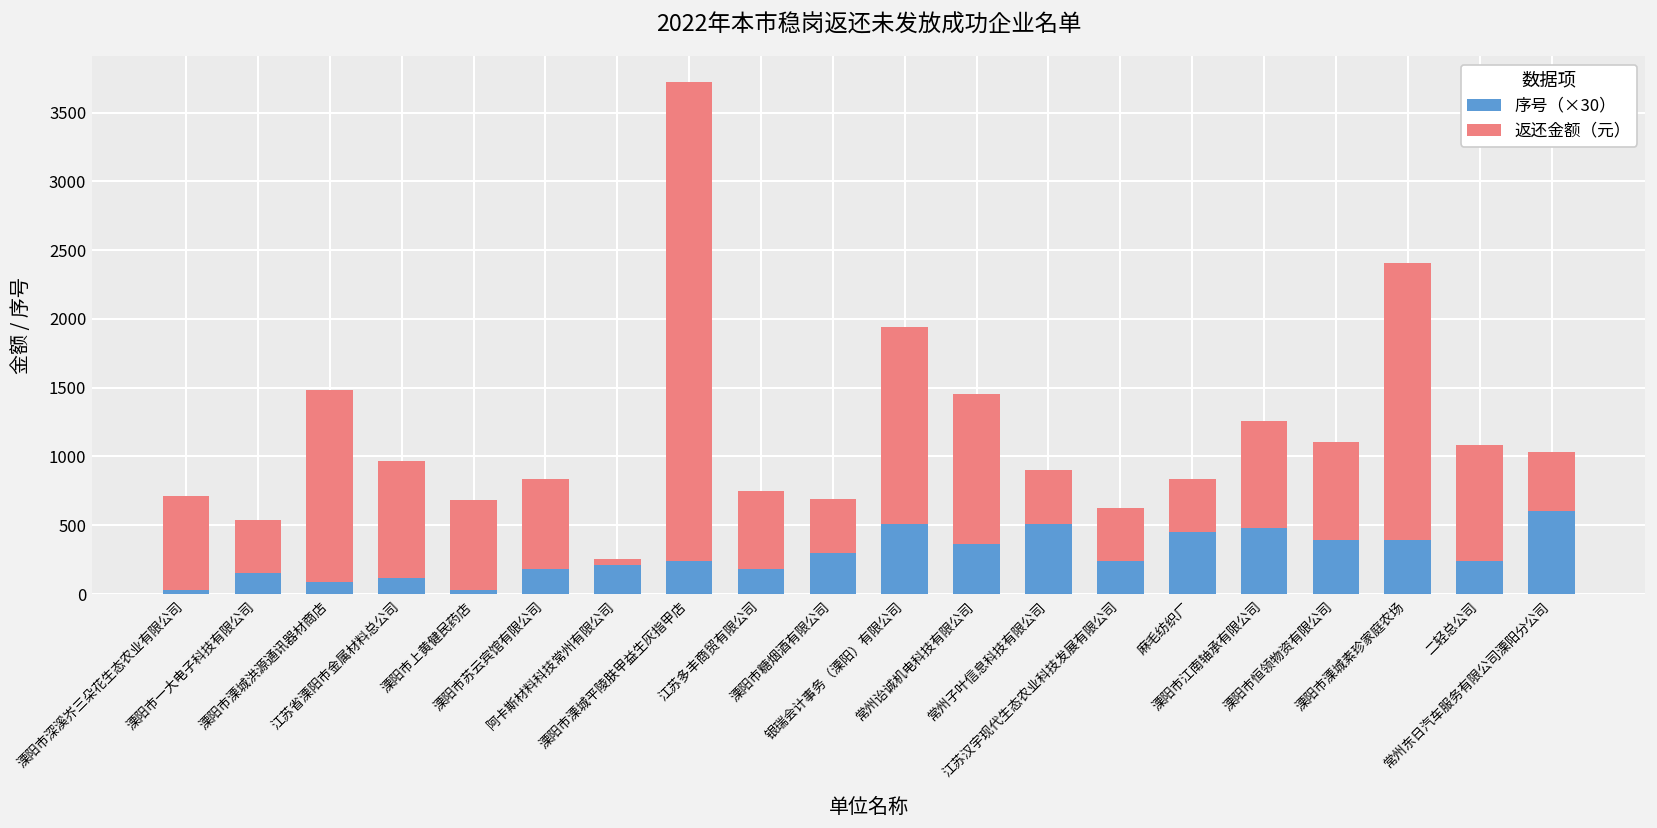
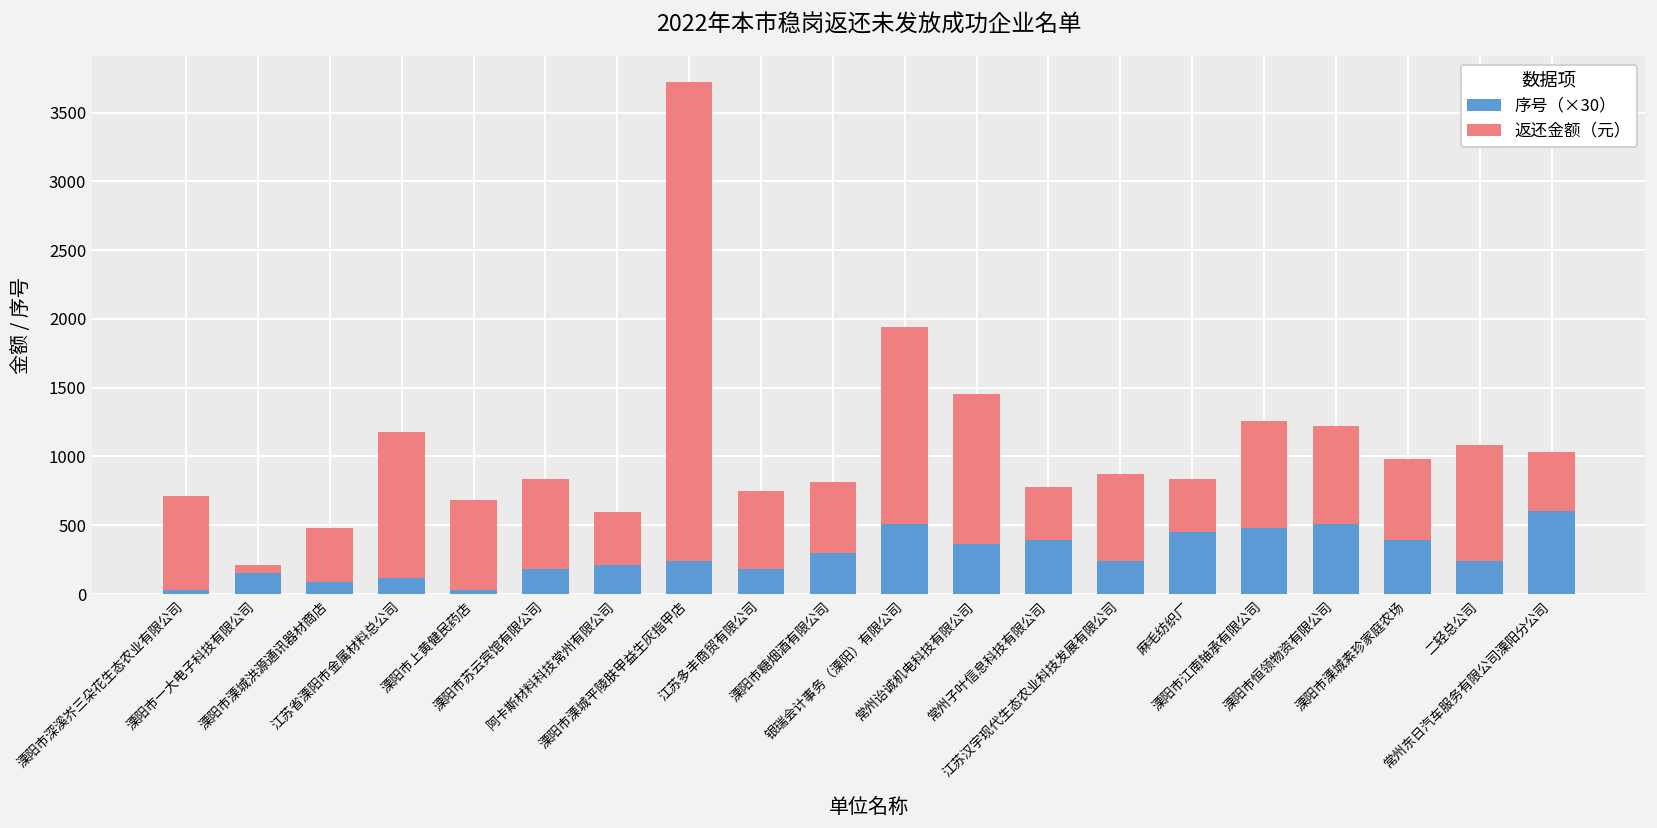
  {
    "序号（×30）": {
      "溧阳市深溪岕三朵花生态农业有限公司": 30,
      "溧阳市一大电子科技有限公司": 150,
      "溧阳市溧城洪源通讯器材商店": 90,
      "江苏省溧阳市金属材料总公司": 120,
      "溧阳市上黄健民药店": 30,
      "溧阳市苏云宾馆有限公司": 180,
      "阿卡斯材料科技常州有限公司": 210,
      "溧阳市溧城平陵肤甲益生灰指甲店": 240,
      "江苏多丰商贸有限公司": 180,
      "溧阳市糖烟酒有限公司": 300,
      "银瑞会计事务（溧阳）有限公司": 510,
      "常州诒诚机电科技有限公司": 360,
-     "常州子叶信息科技有限公司": 510,
+     "常州子叶信息科技有限公司": 390,
      "江苏汉宇现代生态农业科技发展有限公司": 240,
      "麻毛纺织厂": 450,
      "溧阳市江南轴承有限公司": 480,
-     "溧阳市恒领物资有限公司": 390,
+     "溧阳市恒领物资有限公司": 510,
      "溧阳市溧城素珍家庭农场": 390,
      "二轻总公司": 240,
      "常州东日汽车服务有限公司溧阳分公司": 600
    },
    "返还金额（元）": {
      "溧阳市深溪岕三朵花生态农业有限公司": 680,
-     "溧阳市一大电子科技有限公司": 390,
-     "溧阳市溧城洪源通讯器材商店": 1390,
-     "江苏省溧阳市金属材料总公司": 850,
+     "溧阳市一大电子科技有限公司": 60,
+     "溧阳市溧城洪源通讯器材商店": 390,
+     "江苏省溧阳市金属材料总公司": 1060,
      "溧阳市上黄健民药店": 650,
      "溧阳市苏云宾馆有限公司": 650,
-     "阿卡斯材料科技常州有限公司": 50,
+     "阿卡斯材料科技常州有限公司": 390,
      "溧阳市溧城平陵肤甲益生灰指甲店": 3480,
      "江苏多丰商贸有限公司": 570,
-     "溧阳市糖烟酒有限公司": 390,
+     "溧阳市糖烟酒有限公司": 520,
      "银瑞会计事务（溧阳）有限公司": 1430,
      "常州诒诚机电科技有限公司": 1100,
      "常州子叶信息科技有限公司": 390,
-     "江苏汉宇现代生态农业科技发展有限公司": 390,
+     "江苏汉宇现代生态农业科技发展有限公司": 630,
      "麻毛纺织厂": 390,
      "溧阳市江南轴承有限公司": 780,
      "溧阳市恒领物资有限公司": 710,
-     "溧阳市溧城素珍家庭农场": 2020,
+     "溧阳市溧城素珍家庭农场": 590,
      "二轻总公司": 840,
      "常州东日汽车服务有限公司溧阳分公司": 430
    }
  }
